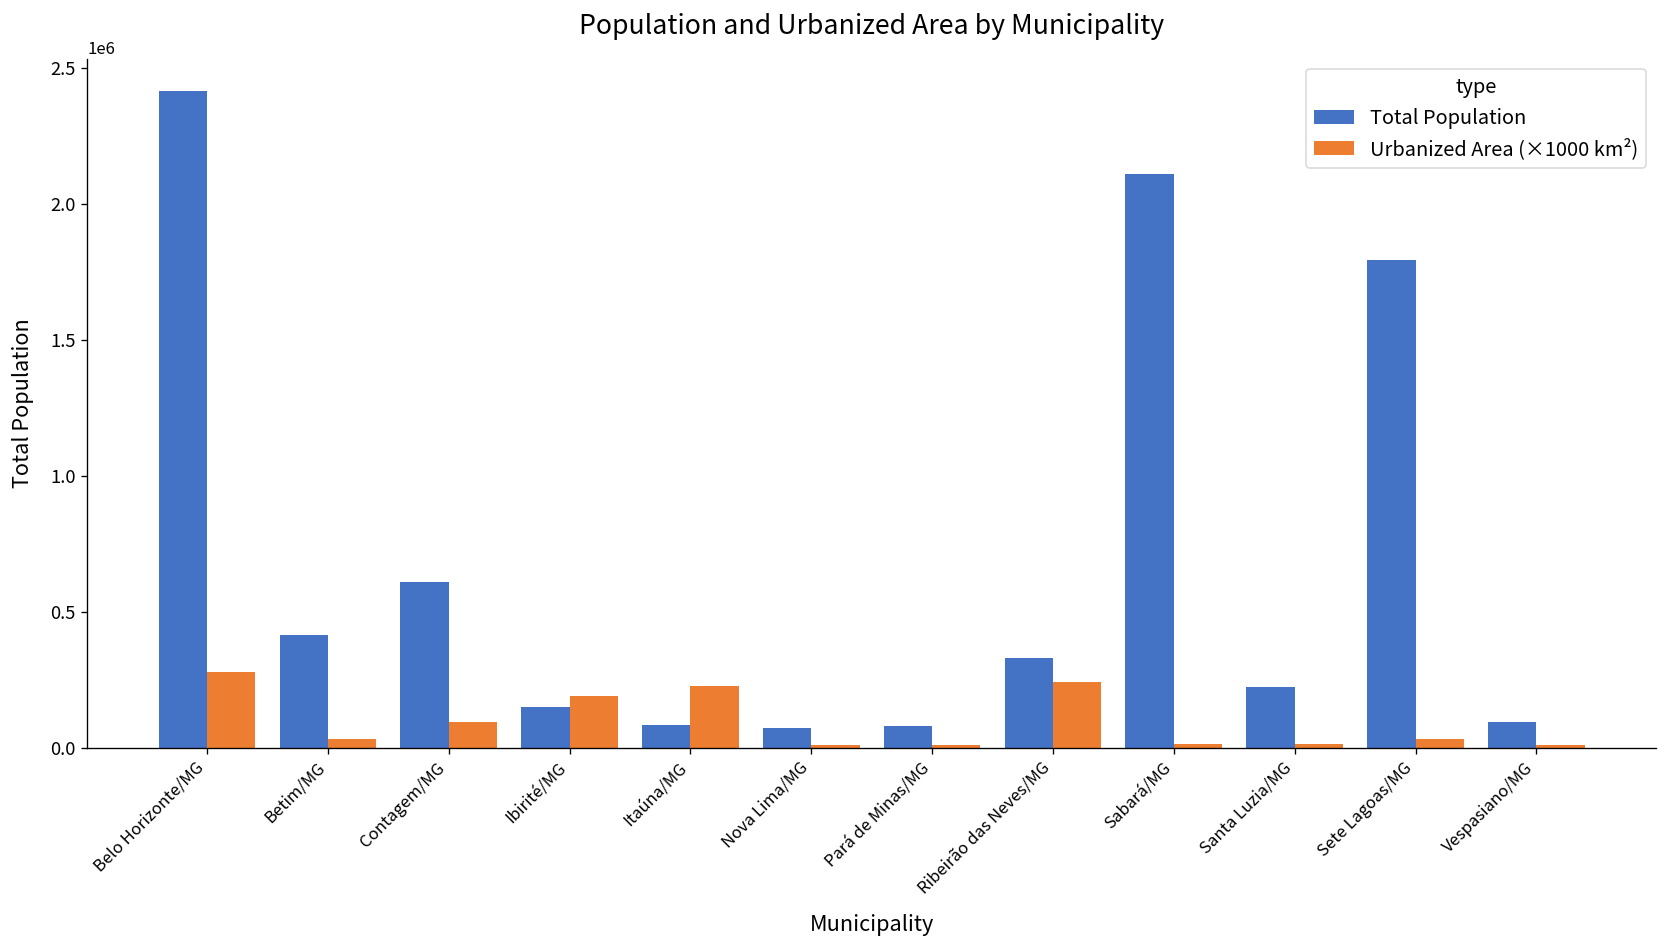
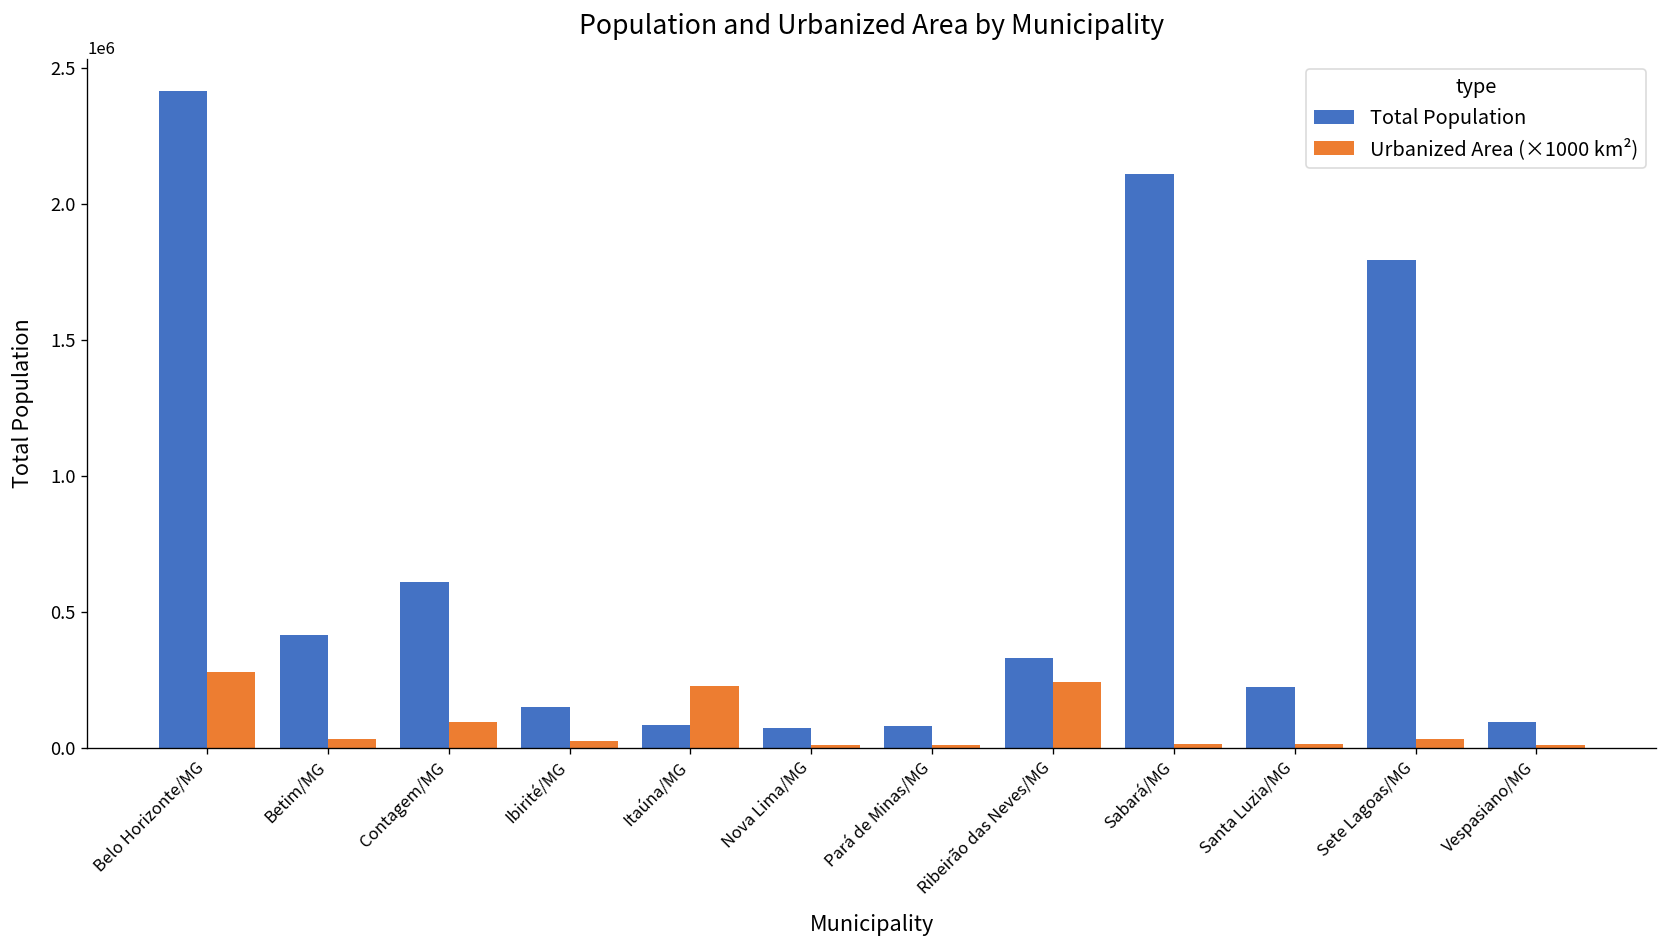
  {
    "Total Population": {
      "Belo Horizonte/MG": 2410000,
      "Betim/MG": 420000,
      "Contagem/MG": 610000,
      "Ibirité/MG": 150000,
      "Itaúna/MG": 80000,
      "Nova Lima/MG": 70000,
      "Pará de Minas/MG": 80000,
      "Ribeirão das Neves/MG": 330000,
      "Sabará/MG": 2110000,
      "Santa Luzia/MG": 220000,
      "Sete Lagoas/MG": 1790000,
      "Vespasiano/MG": 90000
    },
    "Urbanized Area (×1000 km²)": {
      "Belo Horizonte/MG": 280000,
      "Betim/MG": 30000,
      "Contagem/MG": 100000,
-     "Ibirité/MG": 190000,
+     "Ibirité/MG": 20000,
      "Itaúna/MG": 220000,
      "Ribeirão das Neves/MG": 240000,
      "Sabará/MG": 10000,
      "Santa Luzia/MG": 10000,
      "Sete Lagoas/MG": 30000
    }
  }
